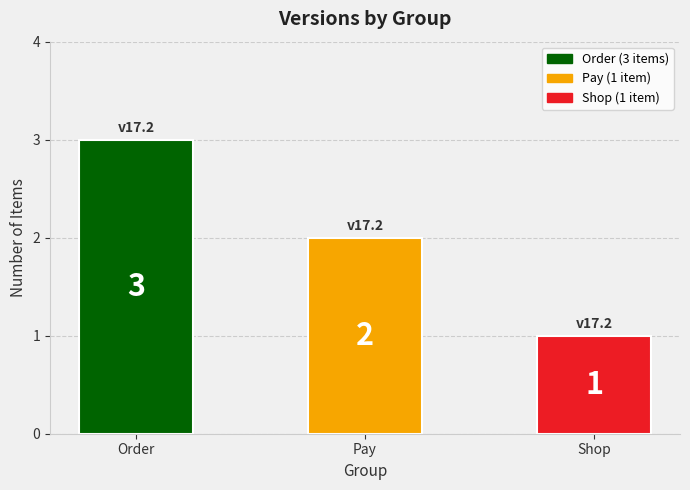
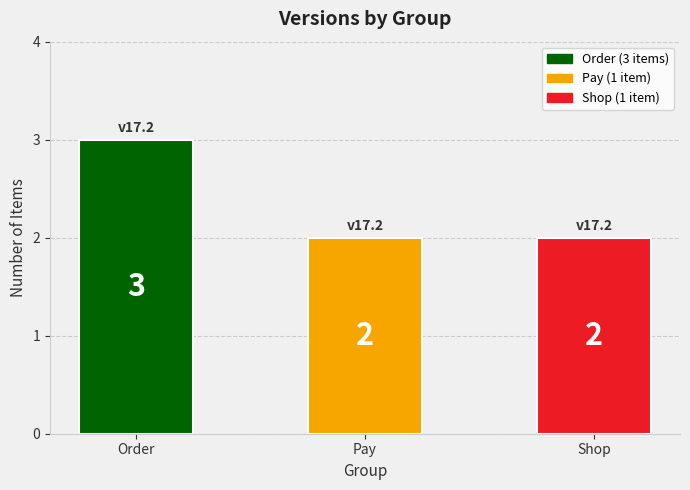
  {
    "Order": 3,
    "Pay": 2,
-   "Shop": 1
+   "Shop": 2
  }
